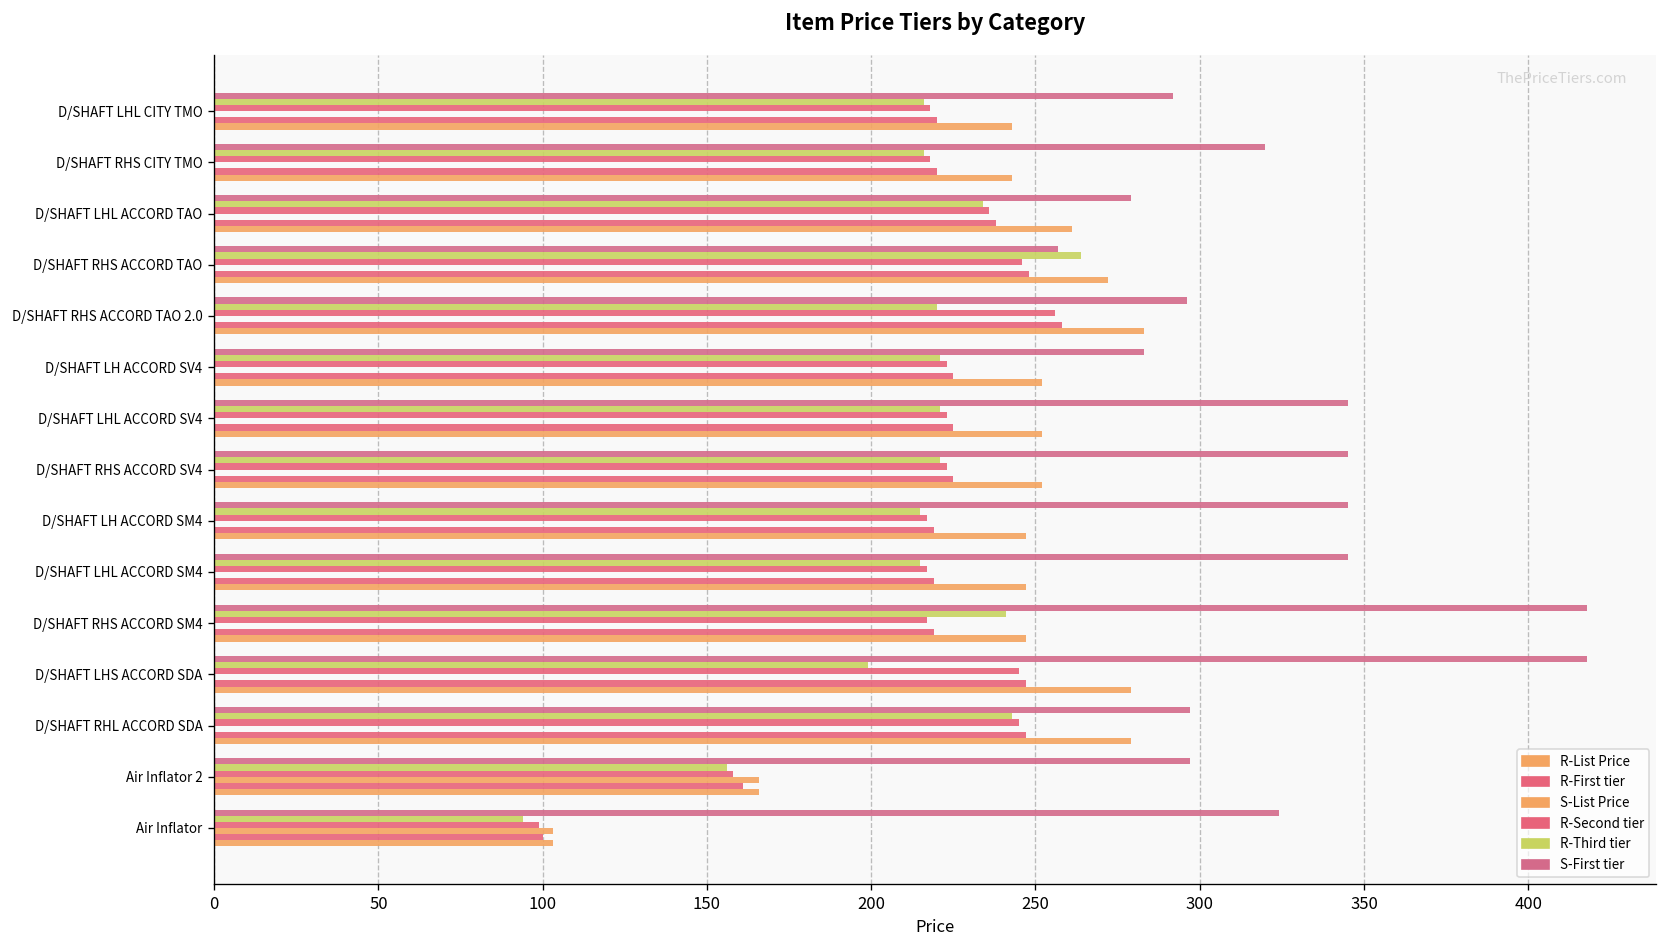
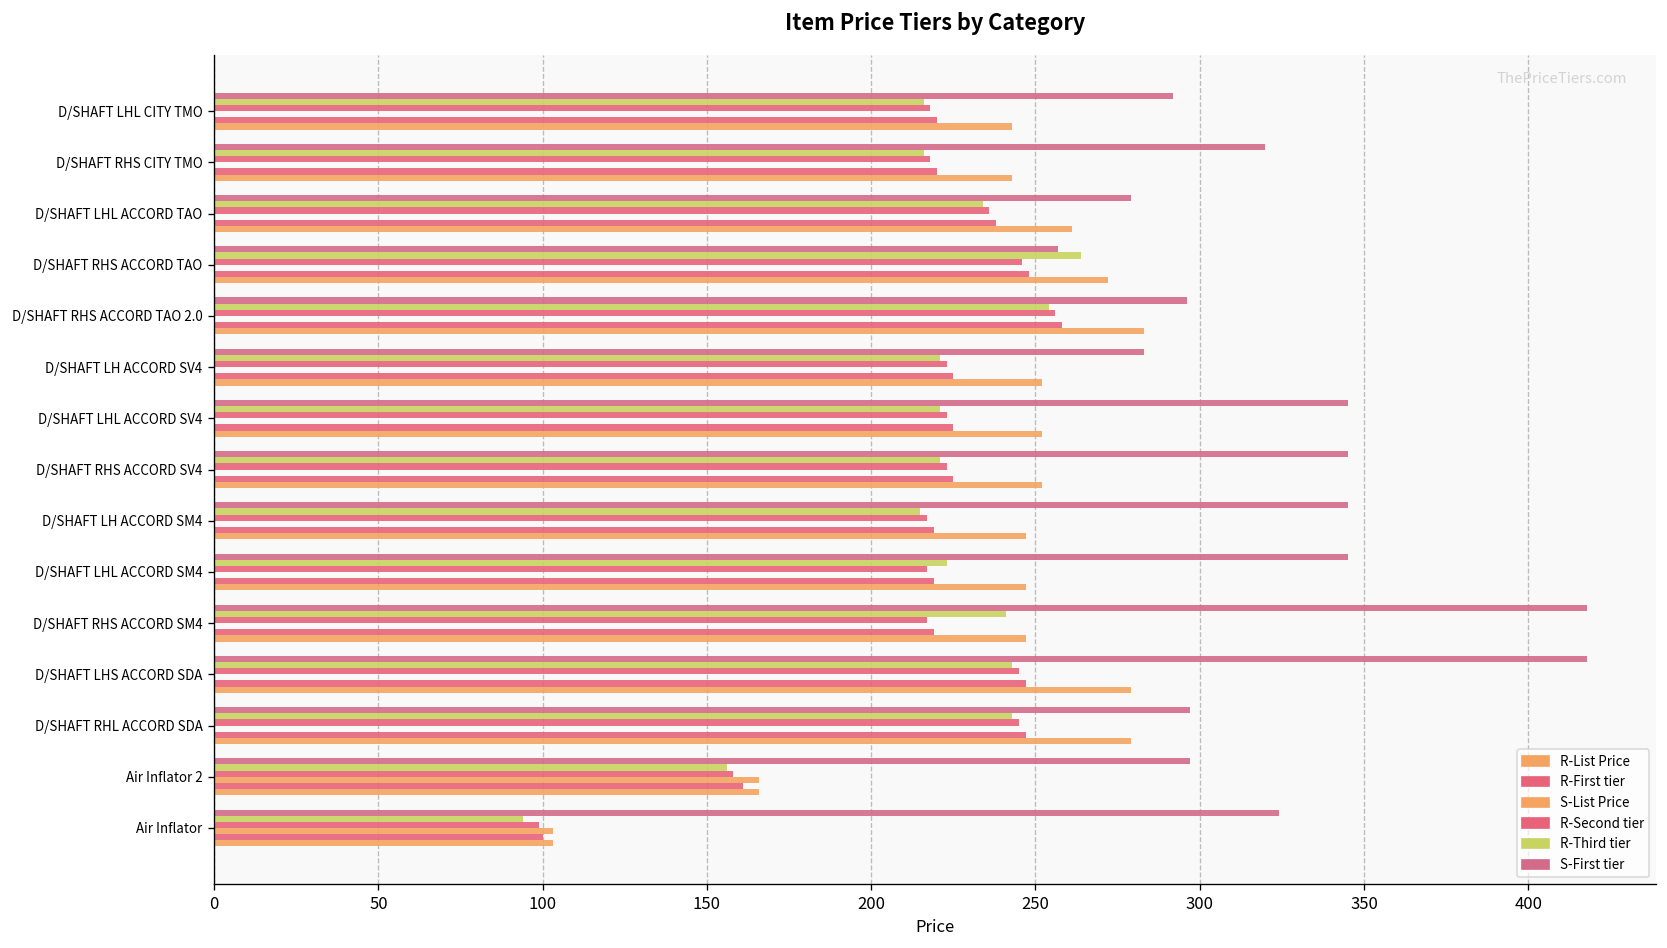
  {
    "R-Third tier": {
      "D/SHAFT LHL CITY TMO": 216,
      "D/SHAFT RHS CITY TMO": 216,
      "D/SHAFT LHL ACCORD TAO": 234,
      "D/SHAFT RHS ACCORD TAO": 264,
-     "D/SHAFT RHS ACCORD TAO 2.0": 220,
+     "D/SHAFT RHS ACCORD TAO 2.0": 254,
      "D/SHAFT LH ACCORD SV4": 221,
      "D/SHAFT LHL ACCORD SV4": 221,
      "D/SHAFT RHS ACCORD SV4": 221,
      "D/SHAFT LH ACCORD SM4": 215,
-     "D/SHAFT LHL ACCORD SM4": 215,
+     "D/SHAFT LHL ACCORD SM4": 223,
      "D/SHAFT RHS ACCORD SM4": 241,
-     "D/SHAFT LHS ACCORD SDA": 199,
+     "D/SHAFT LHS ACCORD SDA": 243,
      "D/SHAFT RHL ACCORD SDA": 243,
      "Air Inflator 2": 156,
      "Air Inflator": 94
    }
  }
